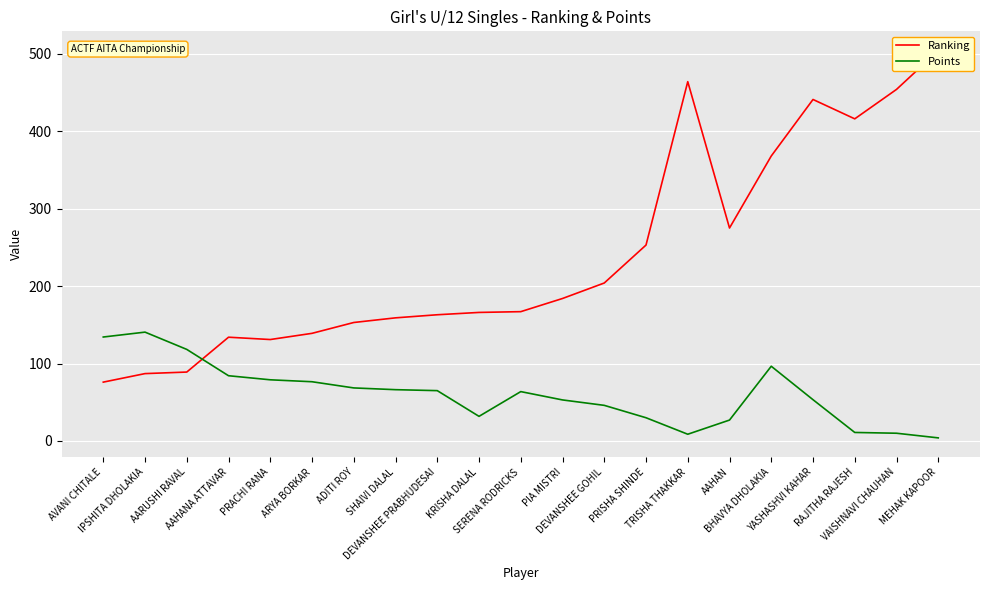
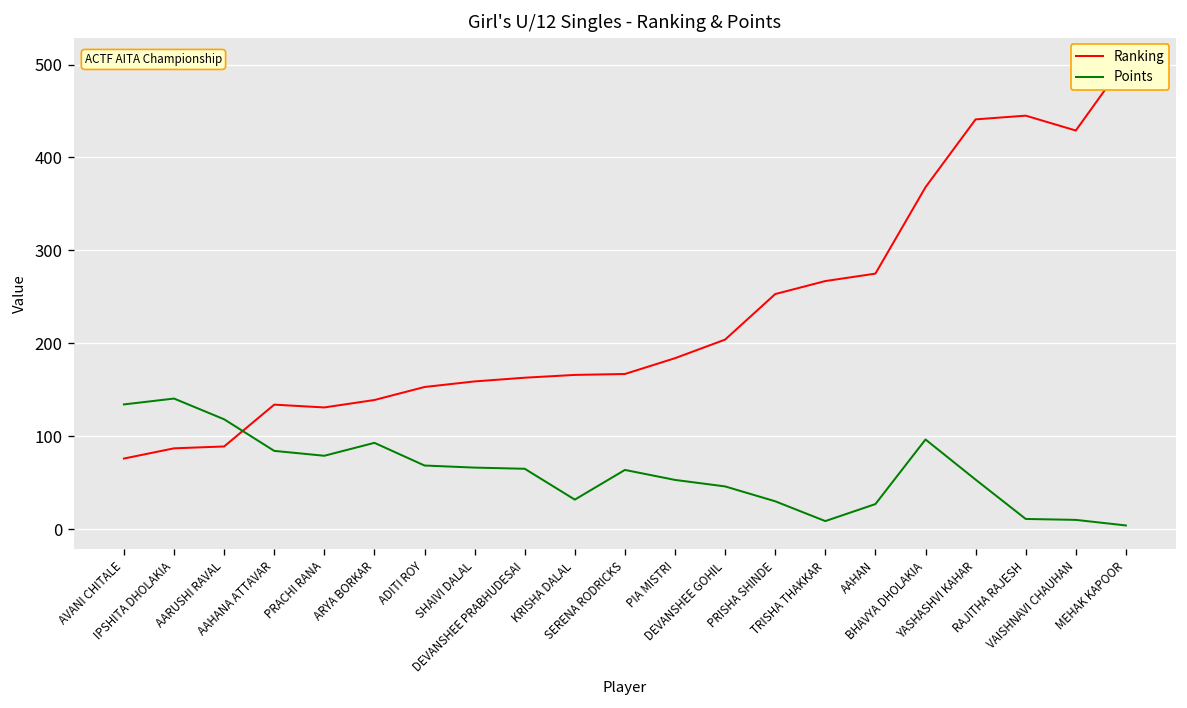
  {
    "Ranking": {
      "AVANI CHITALE": 80,
      "IPSHITA DHOLAKIA": 90,
      "AARUSHI RAVAL": 90,
      "AAHANA ATTAVAR": 130,
      "PRACHI RANA": 130,
      "ARYA BORKAR": 140,
      "ADITI ROY": 150,
      "SHAIVI DALAL": 160,
      "DEVANSHEE PRABHUDESAI": 160,
      "KRISHA DALAL": 170,
      "SERENA RODRICKS": 170,
      "PIA MISTRI": 180,
      "DEVANSHEE GOHIL": 200,
      "PRISHA SHINDE": 250,
-     "TRISHA THAKKAR": 460,
+     "TRISHA THAKKAR": 270,
      "AAHAN": 280,
      "BHAVYA DHOLAKIA": 370,
      "YASHASHVI KAHAR": 440,
-     "RAJITHA RAJESH": 420,
-     "VAISHNAVI CHAUHAN": 450
+     "RAJITHA RAJESH": 450,
+     "VAISHNAVI CHAUHAN": 430
    },
    "Points": {
      "AVANI CHITALE": 130,
      "IPSHITA DHOLAKIA": 140,
      "AARUSHI RAVAL": 120,
      "AAHANA ATTAVAR": 80,
      "PRACHI RANA": 80,
-     "ARYA BORKAR": 80,
+     "ARYA BORKAR": 90,
      "ADITI ROY": 70,
      "SHAIVI DALAL": 70,
      "DEVANSHEE PRABHUDESAI": 70,
      "KRISHA DALAL": 30,
      "SERENA RODRICKS": 60,
      "PIA MISTRI": 50,
      "DEVANSHEE GOHIL": 50,
      "PRISHA SHINDE": 30,
      "TRISHA THAKKAR": 10,
      "AAHAN": 30,
      "BHAVYA DHOLAKIA": 100,
      "YASHASHVI KAHAR": 50,
      "RAJITHA RAJESH": 10,
      "VAISHNAVI CHAUHAN": 10,
      "MEHAK KAPOOR": 0
    }
  }
